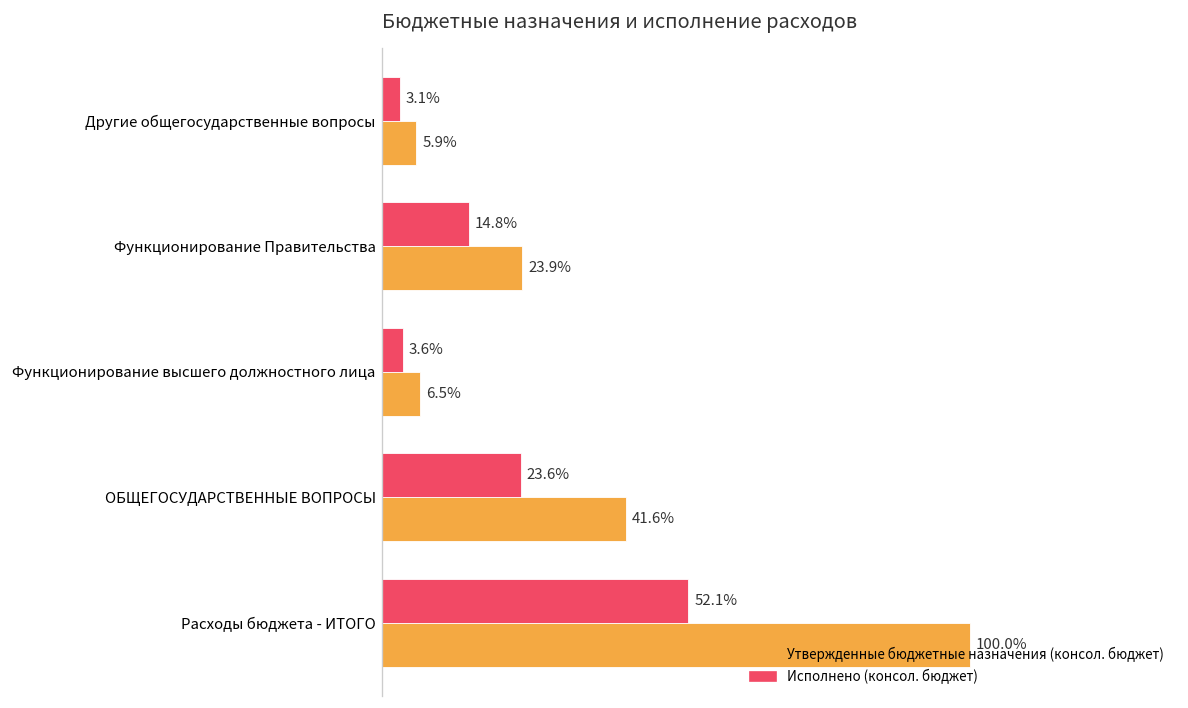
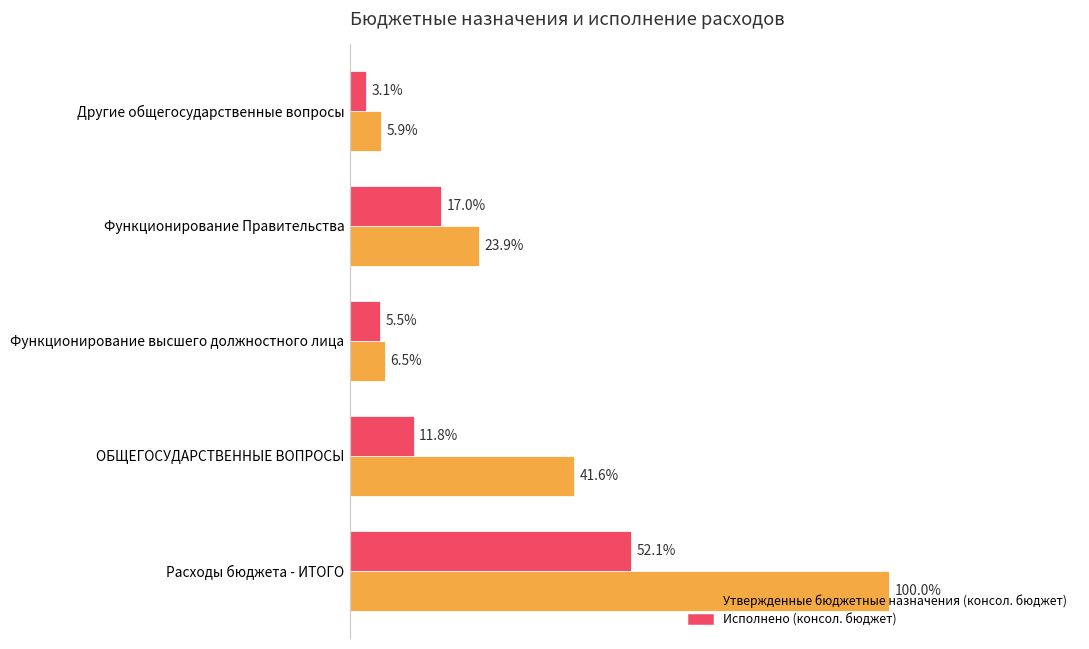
  {
    "Утвержденные бюджетные назначения (консол. бюджет)": {
      "Другие общегосударственные вопросы": "5.9%",
      "Функционирование Правительства": "23.9%",
      "Функционирование высшего должностного лица": "6.5%",
      "ОБЩЕГОСУДАРСТВЕННЫЕ ВОПРОСЫ": "41.6%",
      "Расходы бюджета - ИТОГО": "100.0%"
    },
    "Исполнено (консол. бюджет)": {
      "Другие общегосударственные вопросы": "3.1%",
-     "Функционирование Правительства": "14.8%",
-     "Функционирование высшего должностного лица": "3.6%",
-     "ОБЩЕГОСУДАРСТВЕННЫЕ ВОПРОСЫ": "23.6%",
+     "Функционирование Правительства": "17.0%",
+     "Функционирование высшего должностного лица": "5.5%",
+     "ОБЩЕГОСУДАРСТВЕННЫЕ ВОПРОСЫ": "11.8%",
      "Расходы бюджета - ИТОГО": "52.1%"
    }
  }
